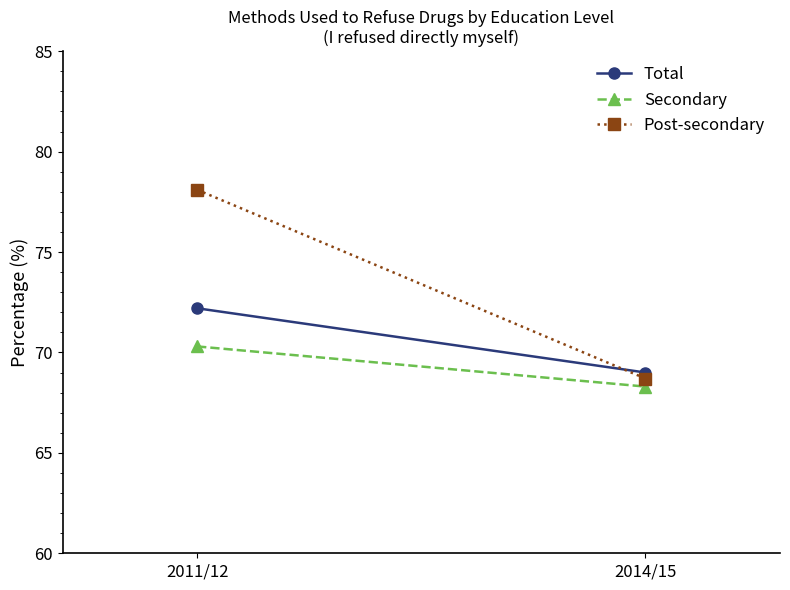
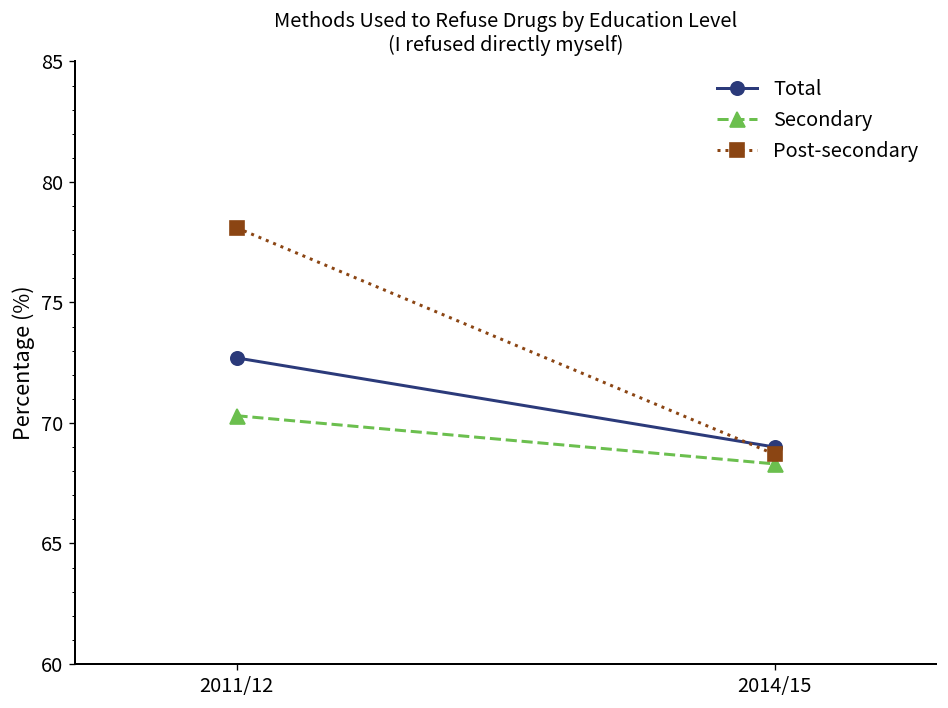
  {
    "Total": {
-     "2011/12": 72.2,
+     "2011/12": 72.7,
      "2014/15": 69.0
    },
    "Secondary": {
      "2011/12": 70.3,
      "2014/15": 68.3
    },
    "Post-secondary": {
      "2011/12": 78.1,
      "2014/15": 68.7
    }
  }
